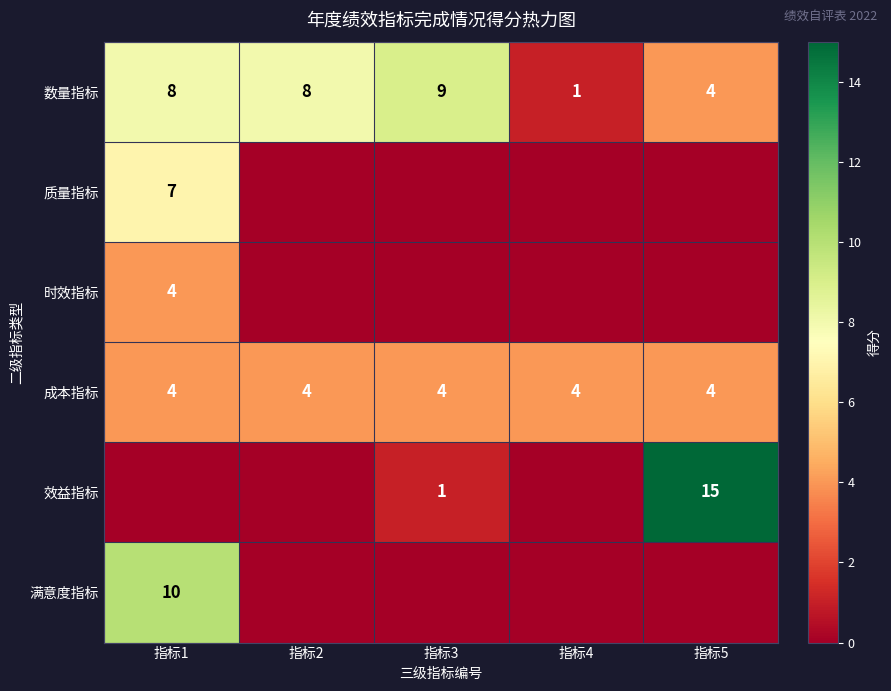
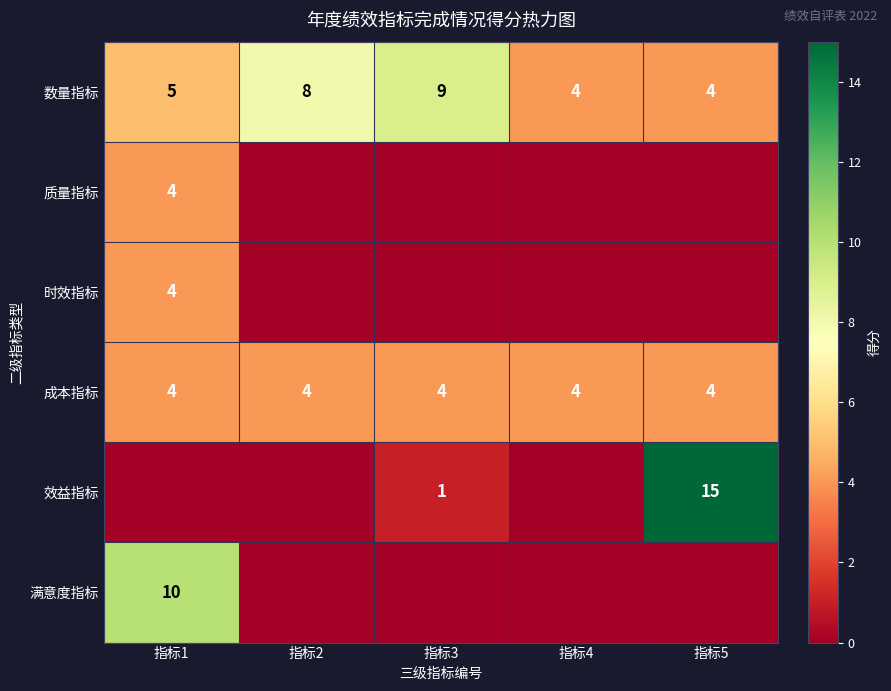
  {
    "数量指标": {
-     "指标1": 8,
+     "指标1": 5,
      "指标2": 8,
      "指标3": 9,
-     "指标4": 1,
+     "指标4": 4,
      "指标5": 4
    },
    "质量指标": {
-     "指标1": 7
+     "指标1": 4
    },
    "时效指标": {
      "指标1": 4
    },
    "成本指标": {
      "指标1": 4,
      "指标2": 4,
      "指标3": 4,
      "指标4": 4,
      "指标5": 4
    },
    "效益指标": {
      "指标3": 1,
      "指标5": 15
    },
    "满意度指标": {
      "指标1": 10
    }
  }
